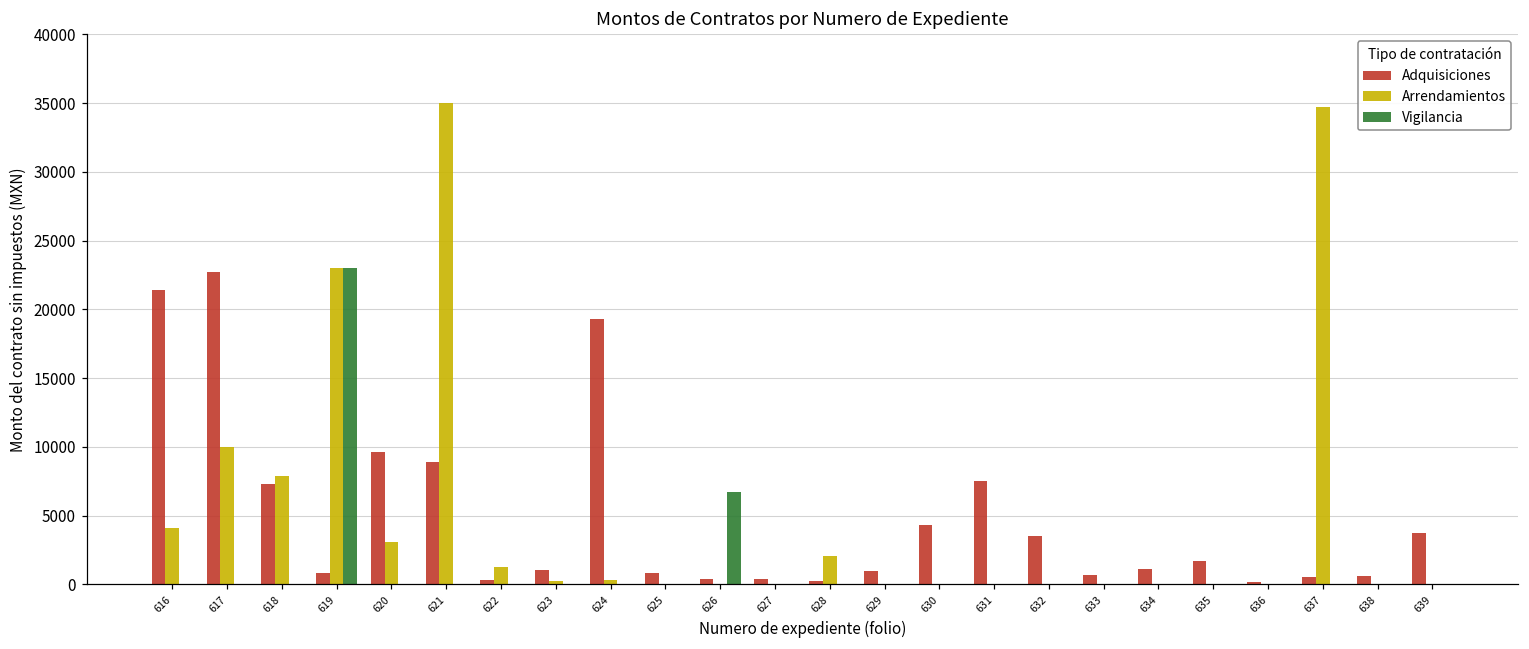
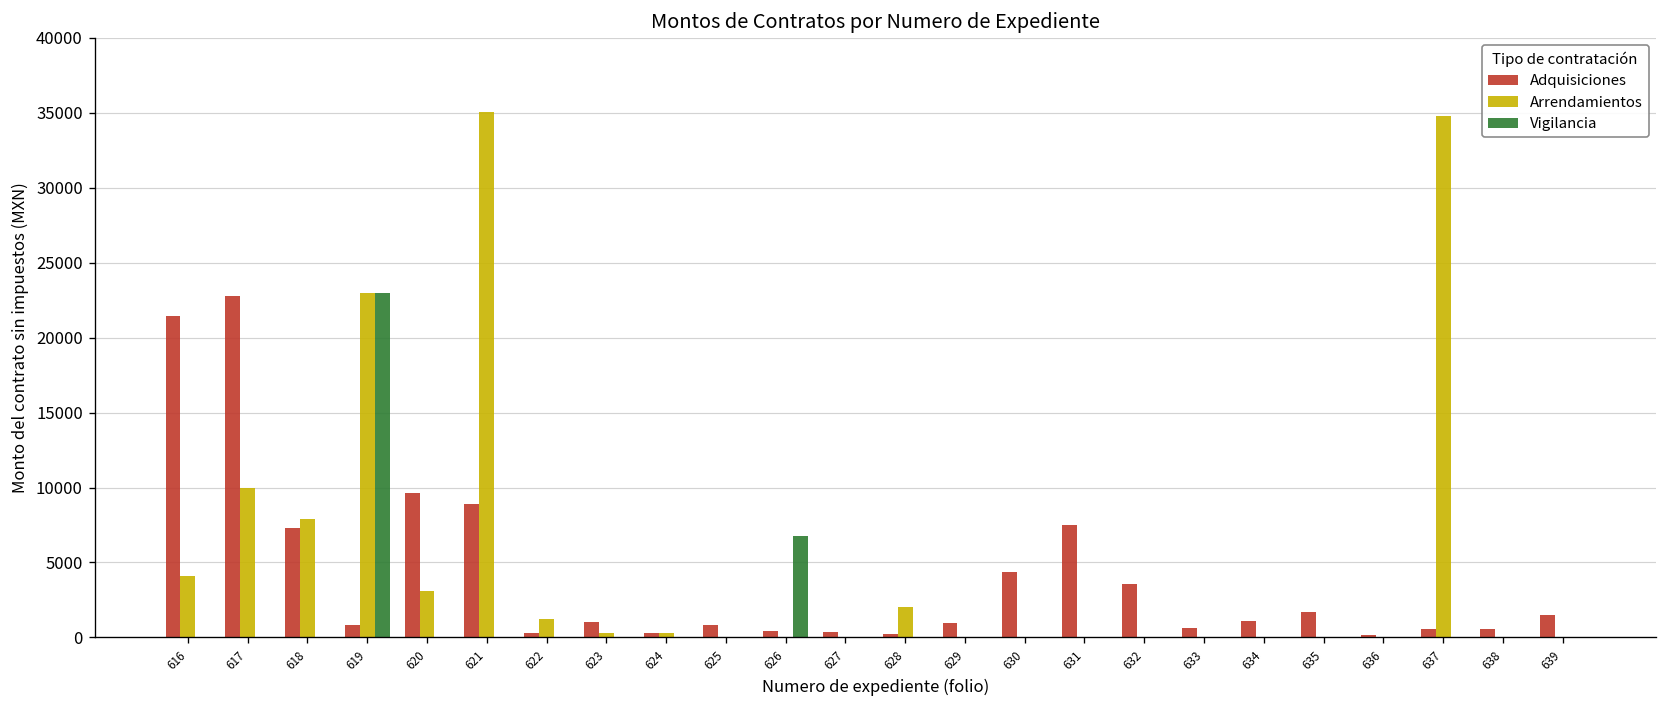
  {
    "Adquisiciones": {
      "616": 21400,
      "617": 22800,
      "618": 7300,
      "619": 800,
      "620": 9600,
      "621": 8900,
      "622": 300,
      "623": 1000,
-     "624": 19300,
+     "624": 300,
      "625": 900,
      "626": 400,
      "627": 400,
      "628": 200,
      "629": 1000,
      "630": 4300,
      "631": 7500,
      "632": 3500,
      "633": 700,
      "634": 1100,
      "635": 1700,
      "637": 500,
      "638": 600,
-     "639": 3800
+     "639": 1500
    },
    "Arrendamientos": {
      "616": 4100,
      "617": 10000,
      "618": 7900,
      "619": 23000,
      "620": 3100,
      "621": 35000,
      "622": 1200,
      "623": 300,
      "624": 300,
      "625": 0,
      "626": 0,
      "627": 0,
      "628": 2100,
      "629": 0,
      "630": 0,
      "631": 0,
      "632": 0,
      "633": 0,
      "634": 0,
      "635": 0,
      "636": 0,
      "637": 34700,
      "638": 0,
      "639": 0
    },
    "Vigilancia": {
      "616": 0,
      "617": 0,
      "618": 0,
      "619": 23000,
      "620": 0,
      "621": 0,
      "622": 0,
      "623": 0,
      "624": 0,
      "625": 0,
      "626": 6700,
      "627": 0,
      "628": 0,
      "629": 0,
      "630": 0,
      "631": 0,
      "632": 0,
      "633": 0,
      "634": 0,
      "635": 0,
      "636": 0,
      "637": 0,
      "638": 0,
      "639": 0
    }
  }
